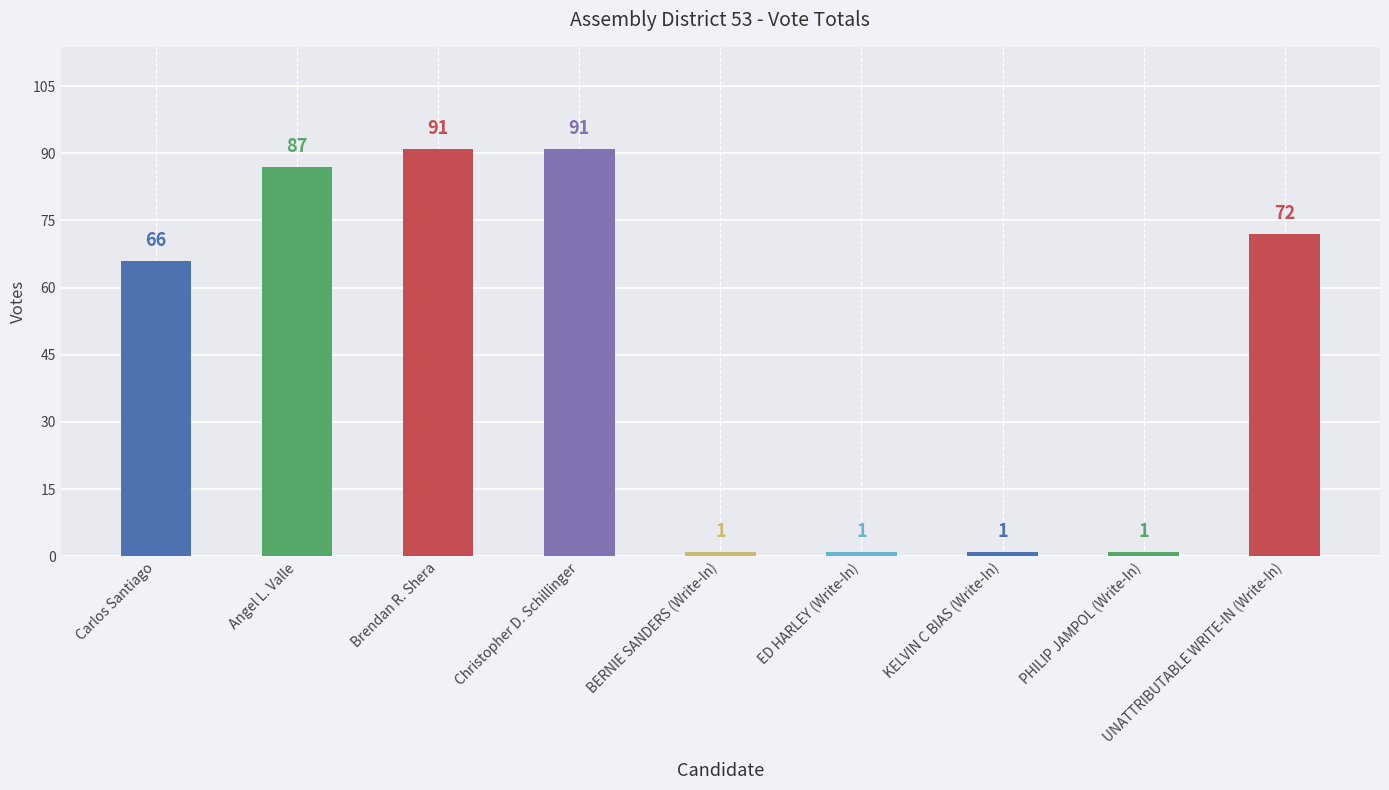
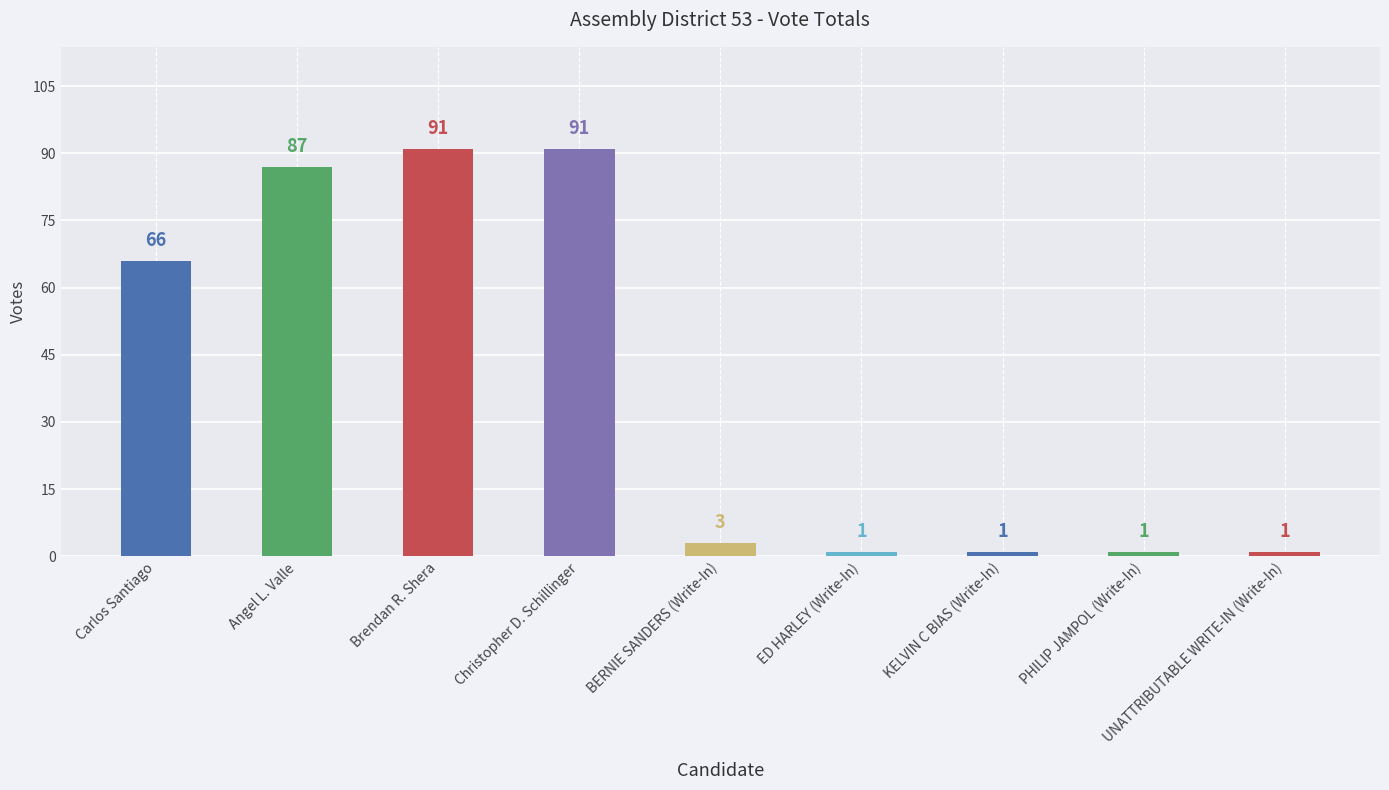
  {
    "Carlos Santiago": 66,
    "Angel L. Valle": 87,
    "Brendan R. Shera": 91,
    "Christopher D. Schillinger": 91,
-   "BERNIE SANDERS (Write-In)": 1,
+   "BERNIE SANDERS (Write-In)": 3,
    "ED HARLEY (Write-In)": 1,
    "KELVIN C BIAS (Write-In)": 1,
    "PHILIP JAMPOL (Write-In)": 1,
-   "UNATTRIBUTABLE WRITE-IN (Write-In)": 72
+   "UNATTRIBUTABLE WRITE-IN (Write-In)": 1
  }
